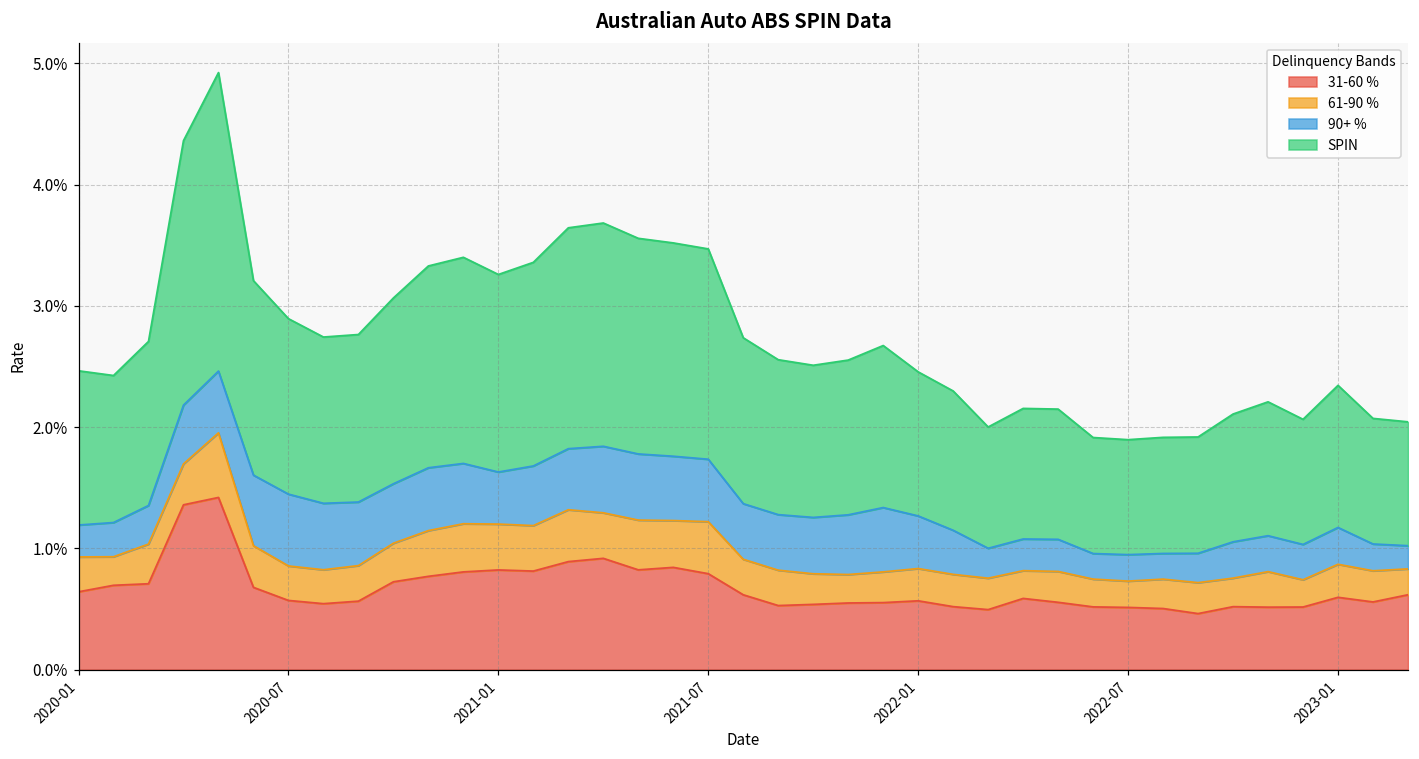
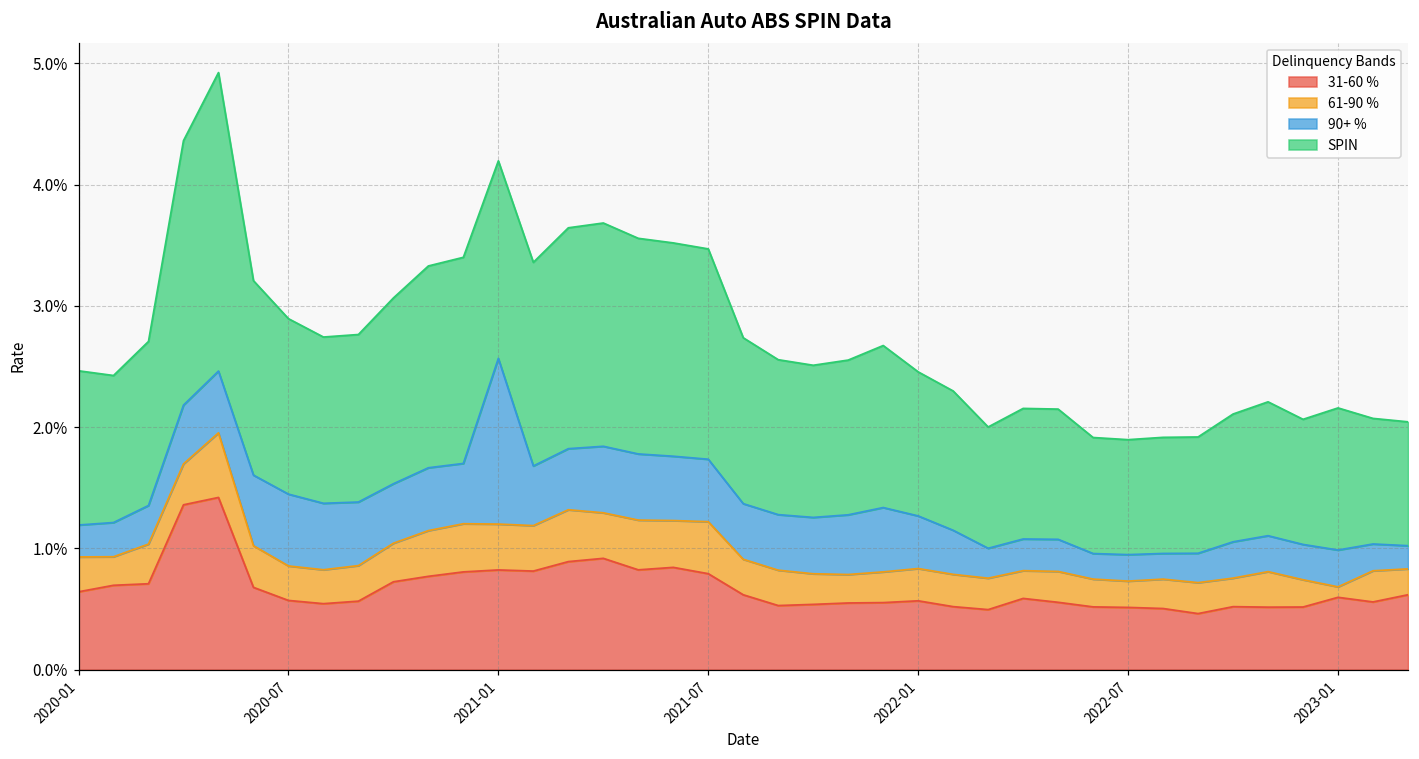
  {
    "31-60 %": {
      "2020-01": "0.64%",
      "2020-07": "0.57%",
      "2021-01": "0.82%",
      "2021-07": "0.79%",
      "2022-01": "0.57%",
      "2022-07": "0.51%",
      "2023-01": "0.60%"
    },
    "61-90 %": {
      "2020-01": "0.29%",
      "2020-07": "0.28%",
      "2021-01": "0.38%",
      "2021-07": "0.43%",
      "2022-01": "0.27%",
      "2022-07": "0.22%",
-     "2023-01": "0.27%"
+     "2023-01": "0.09%"
    },
    "90+ %": {
      "2020-01": "0.26%",
      "2020-07": "0.59%",
-     "2021-01": "0.43%",
+     "2021-01": "1.37%",
      "2021-07": "0.52%",
      "2022-01": "0.43%",
      "2022-07": "0.22%",
      "2023-01": "0.30%"
    },
    "SPIN": {
      "2020-01": "1.27%",
      "2020-07": "1.45%",
      "2021-01": "1.63%",
      "2021-07": "1.74%",
      "2022-01": "1.19%",
      "2022-07": "0.95%",
      "2023-01": "1.17%"
    }
  }
